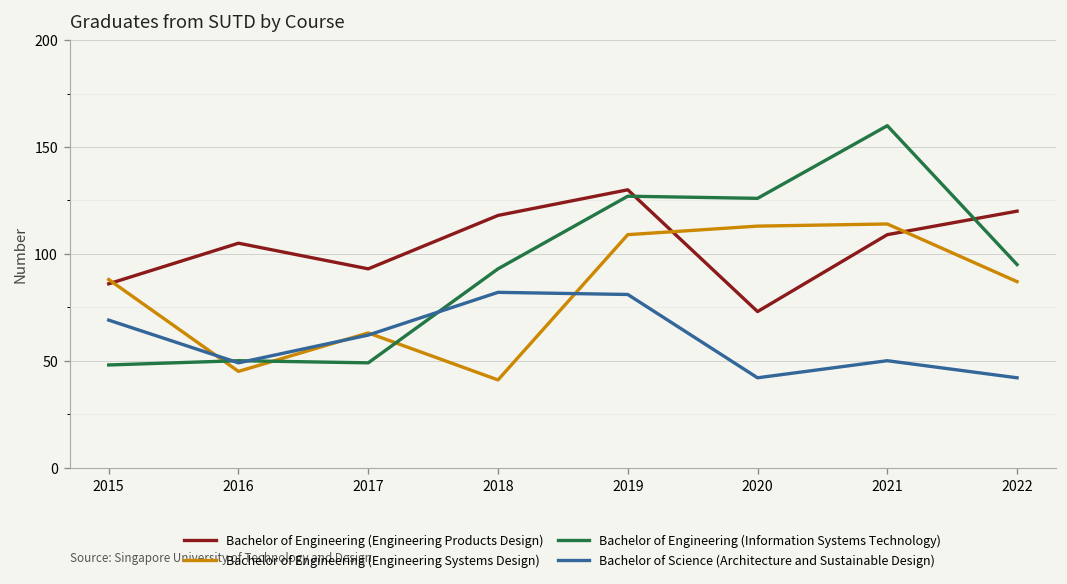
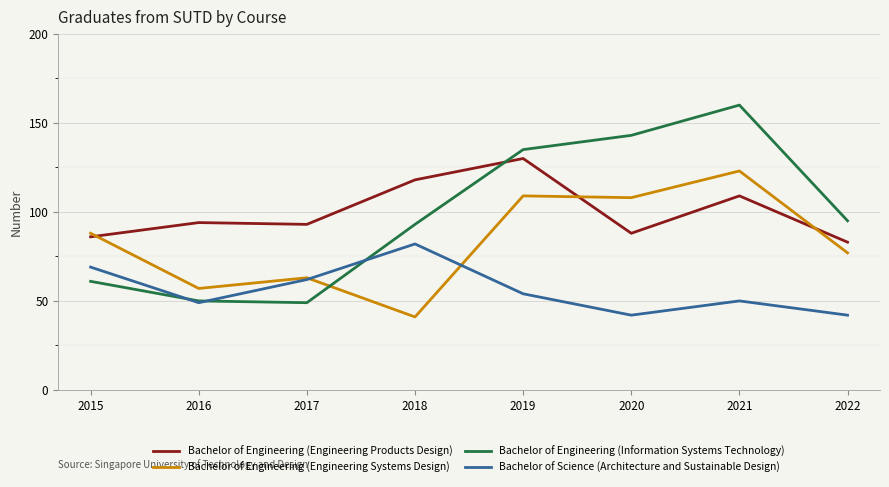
  {
    "Bachelor of Engineering (Engineering Products Design)": {
      "2015": 86,
-     "2016": 105,
+     "2016": 94,
      "2017": 93,
      "2018": 118,
      "2019": 130,
-     "2020": 73,
+     "2020": 88,
      "2021": 109,
-     "2022": 120
+     "2022": 83
    },
    "Bachelor of Engineering (Engineering Systems Design)": {
      "2015": 88,
-     "2016": 45,
+     "2016": 57,
      "2018": 41,
      "2019": 109,
-     "2020": 113,
-     "2021": 114,
-     "2022": 87
+     "2020": 108,
+     "2021": 123,
+     "2022": 77
    },
    "Bachelor of Engineering (Information Systems Technology)": {
-     "2015": 48,
+     "2015": 61,
      "2017": 49,
      "2018": 93,
-     "2019": 127,
-     "2020": 126,
+     "2019": 135,
+     "2020": 143,
      "2021": 160,
      "2022": 95
    },
    "Bachelor of Science (Architecture and Sustainable Design)": {
      "2015": 69,
      "2018": 82,
-     "2019": 81,
+     "2019": 54,
      "2020": 42,
      "2021": 50,
      "2022": 42
    }
  }
